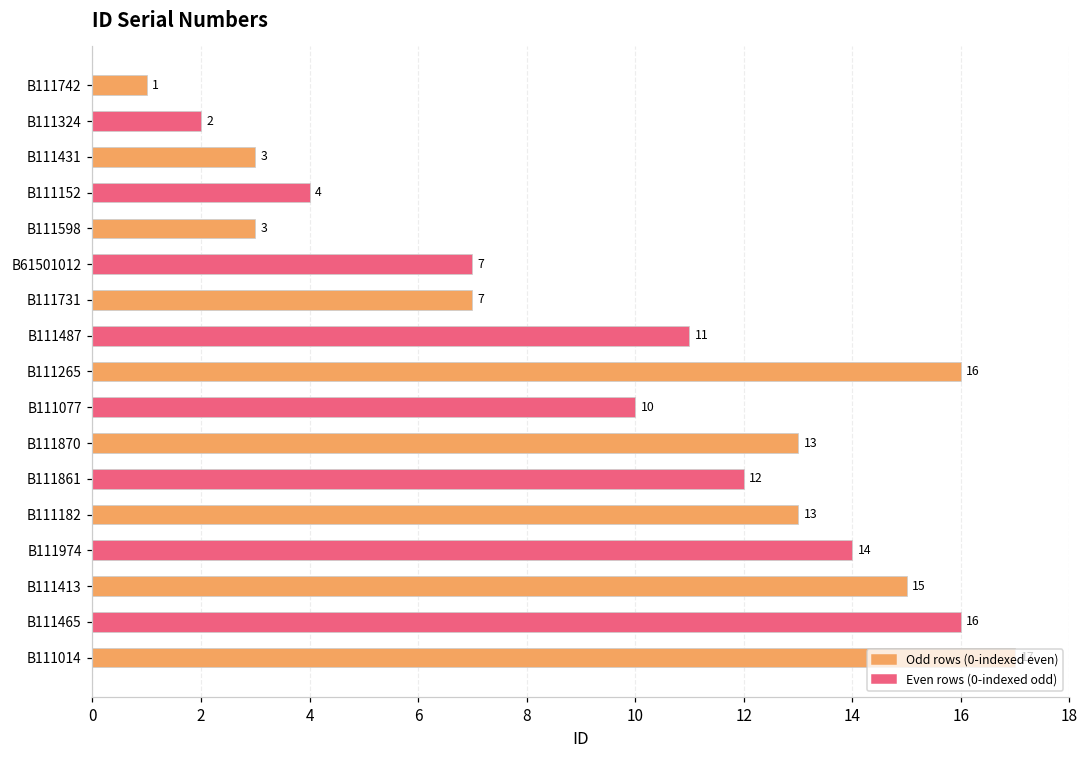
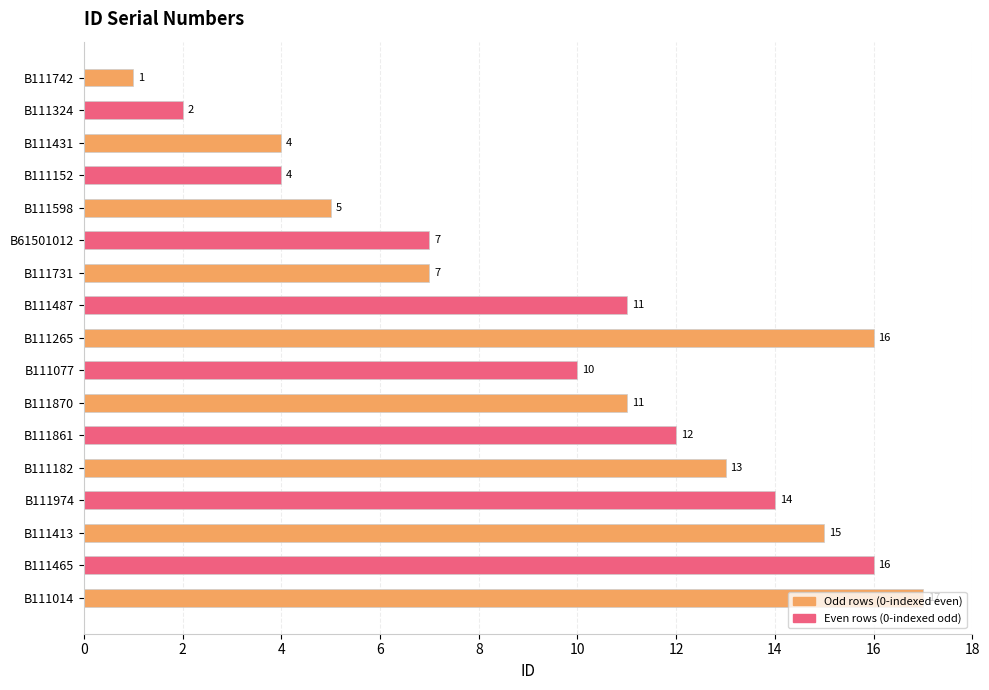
  {
    "B111742": 1,
    "B111324": 2,
-   "B111431": 3,
+   "B111431": 4,
    "B111152": 4,
-   "B111598": 3,
+   "B111598": 5,
    "B61501012": 7,
    "B111731": 7,
    "B111487": 11,
    "B111265": 16,
    "B111077": 10,
-   "B111870": 13,
+   "B111870": 11,
    "B111861": 12,
    "B111182": 13,
    "B111974": 14,
    "B111413": 15,
    "B111465": 16
  }
